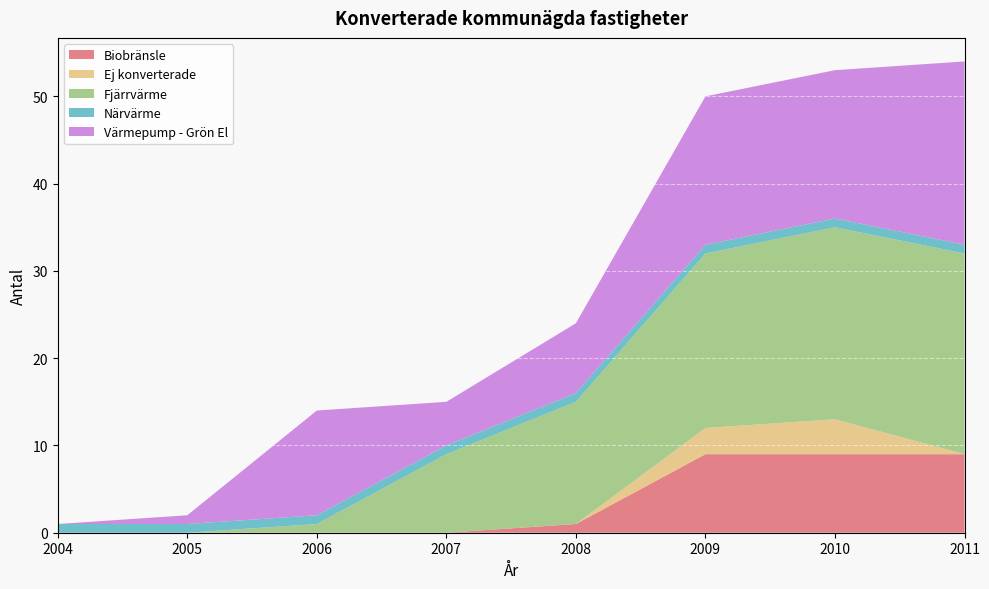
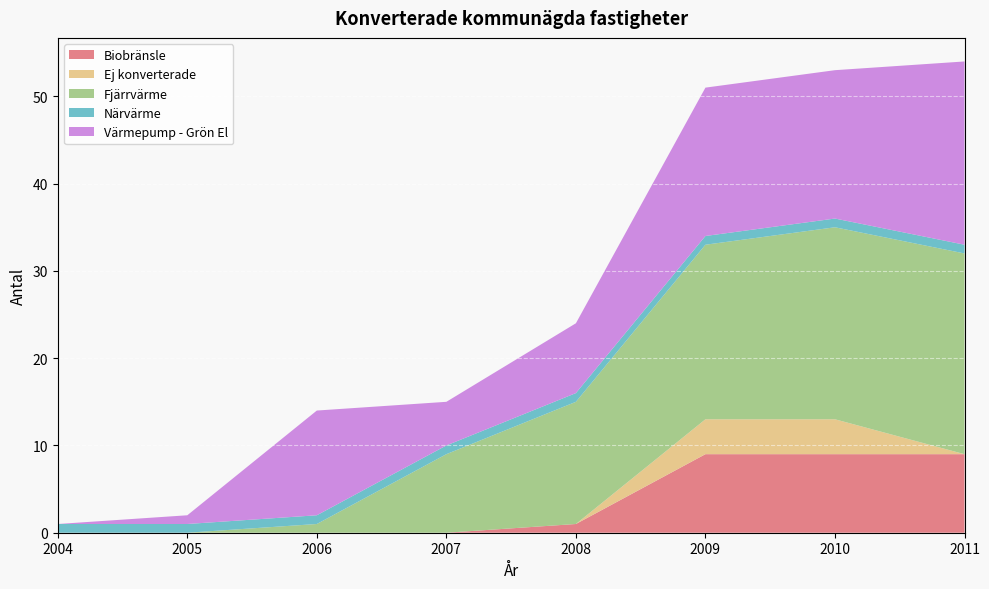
  {
    "Biobränsle": {
      "2009": 9,
      "2010": 9
    },
    "Ej konverterade": {
-     "2009": 3,
+     "2009": 4,
      "2010": 4
    },
    "Fjärrvärme": {
      "2006": 1,
      "2007": 9,
      "2008": 14,
      "2009": 20,
      "2010": 22,
      "2011": 23
    },
    "Närvärme": {
      "2005": 1,
      "2006": 1,
      "2007": 1,
      "2008": 1,
      "2009": 1,
      "2010": 1,
      "2011": 1
    },
    "Värmepump - Grön El": {
      "2005": 1,
      "2006": 12,
      "2007": 5,
      "2008": 8,
      "2009": 17,
      "2010": 17,
      "2011": 21
    }
  }
